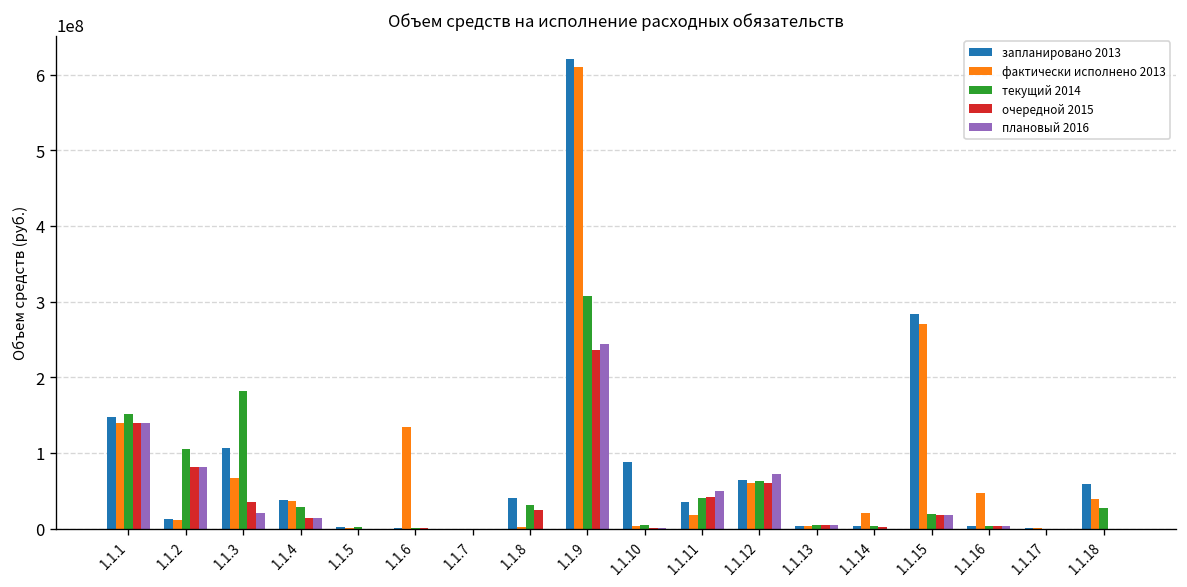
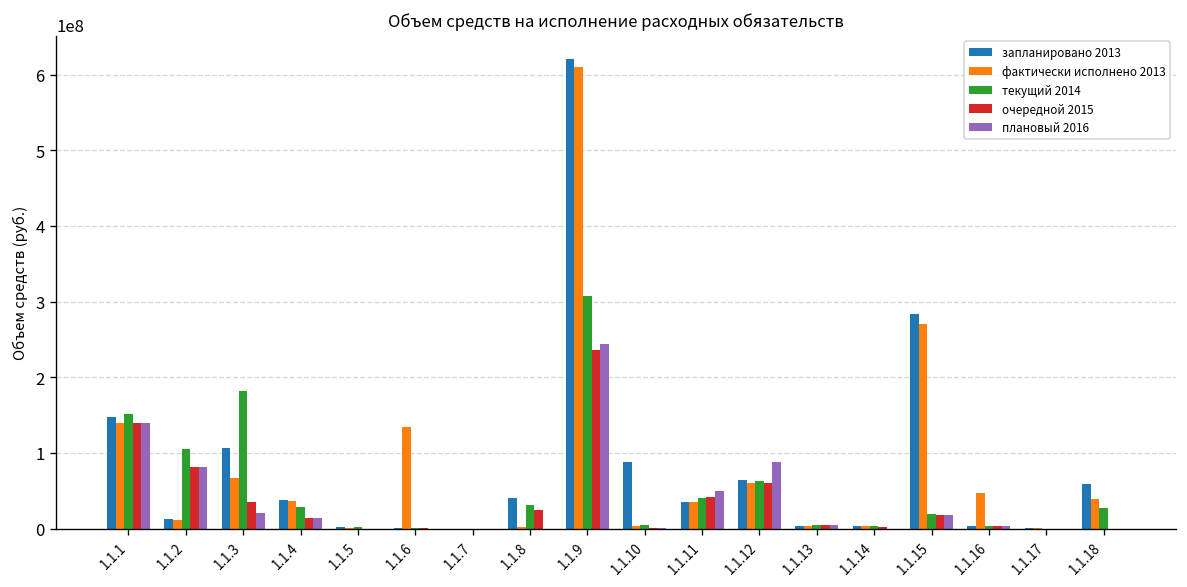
  {
    "запланировано 2013": {
      "1.1.1": 150000000,
      "1.1.2": 10000000,
      "1.1.3": 110000000,
      "1.1.4": 40000000,
      "1.1.8": 40000000,
      "1.1.9": 620000000,
      "1.1.10": 90000000,
      "1.1.11": 40000000,
      "1.1.12": 60000000,
      "1.1.13": 0,
      "1.1.15": 280000000,
      "1.1.18": 60000000
    },
    "фактически исполнено 2013": {
      "1.1.1": 140000000,
      "1.1.2": 10000000,
      "1.1.3": 70000000,
      "1.1.4": 40000000,
      "1.1.6": 130000000,
      "1.1.9": 610000000,
-     "1.1.11": 20000000,
+     "1.1.11": 40000000,
      "1.1.12": 60000000,
      "1.1.13": 0,
-     "1.1.14": 20000000,
+     "1.1.14": 0,
      "1.1.15": 270000000,
      "1.1.16": 50000000,
      "1.1.18": 40000000
    },
    "текущий 2014": {
      "1.1.1": 150000000,
      "1.1.2": 100000000,
      "1.1.3": 180000000,
      "1.1.4": 30000000,
      "1.1.7": 0,
      "1.1.8": 30000000,
      "1.1.9": 310000000,
      "1.1.10": 0,
      "1.1.11": 40000000,
      "1.1.12": 60000000,
      "1.1.13": 0,
      "1.1.15": 20000000,
      "1.1.16": 0,
      "1.1.18": 30000000
    },
    "очередной 2015": {
      "1.1.1": 140000000,
      "1.1.2": 80000000,
      "1.1.3": 40000000,
      "1.1.4": 10000000,
      "1.1.7": 0,
      "1.1.8": 30000000,
      "1.1.9": 240000000,
      "1.1.11": 40000000,
      "1.1.12": 60000000,
      "1.1.13": 0,
      "1.1.15": 20000000,
      "1.1.18": 0
    },
    "плановый 2016": {
      "1.1.1": 140000000,
      "1.1.2": 80000000,
      "1.1.3": 20000000,
      "1.1.4": 10000000,
      "1.1.6": 0,
      "1.1.7": 0,
      "1.1.8": 0,
      "1.1.9": 240000000,
      "1.1.11": 50000000,
-     "1.1.12": 70000000,
+     "1.1.12": 90000000,
      "1.1.13": 0,
      "1.1.14": 0,
      "1.1.15": 20000000,
      "1.1.17": 0,
      "1.1.18": 0
    }
  }
